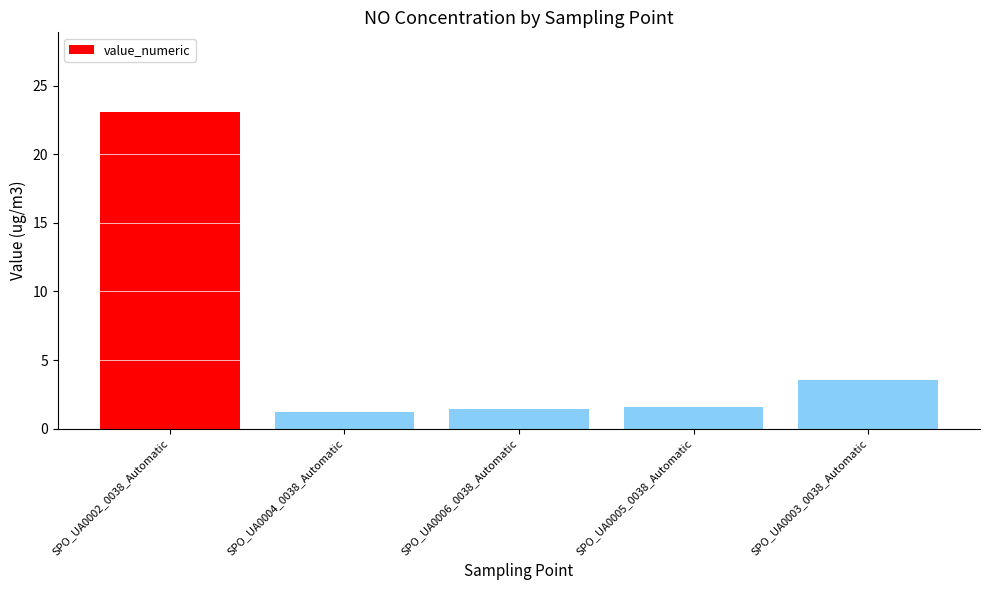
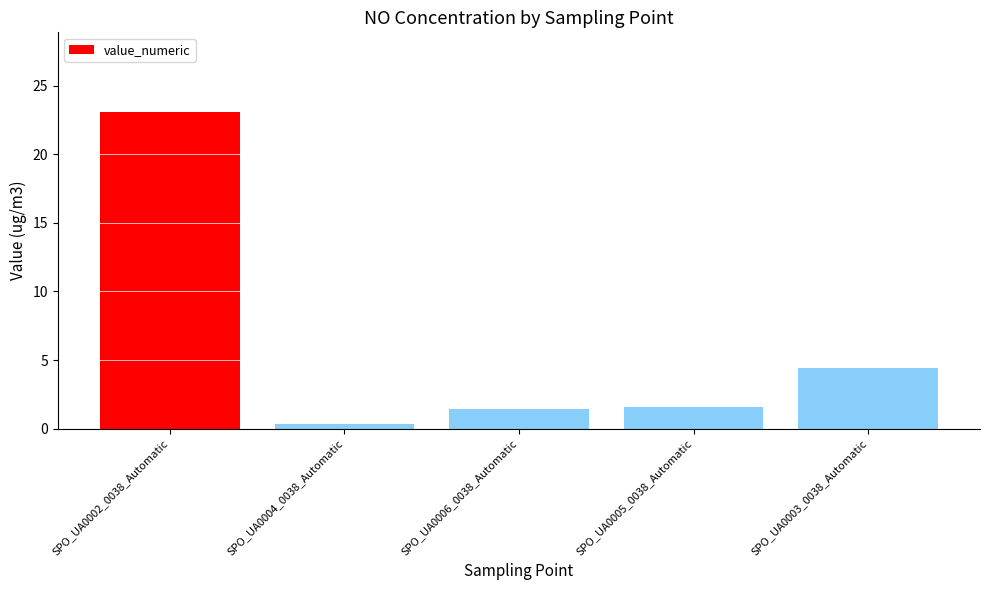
  {
    "SPO_UA0002_0038_Automatic": 23.1,
-   "SPO_UA0004_0038_Automatic": 1.2,
+   "SPO_UA0004_0038_Automatic": 0.4,
    "SPO_UA0006_0038_Automatic": 1.4,
    "SPO_UA0005_0038_Automatic": 1.6,
-   "SPO_UA0003_0038_Automatic": 3.6
+   "SPO_UA0003_0038_Automatic": 4.4
  }
